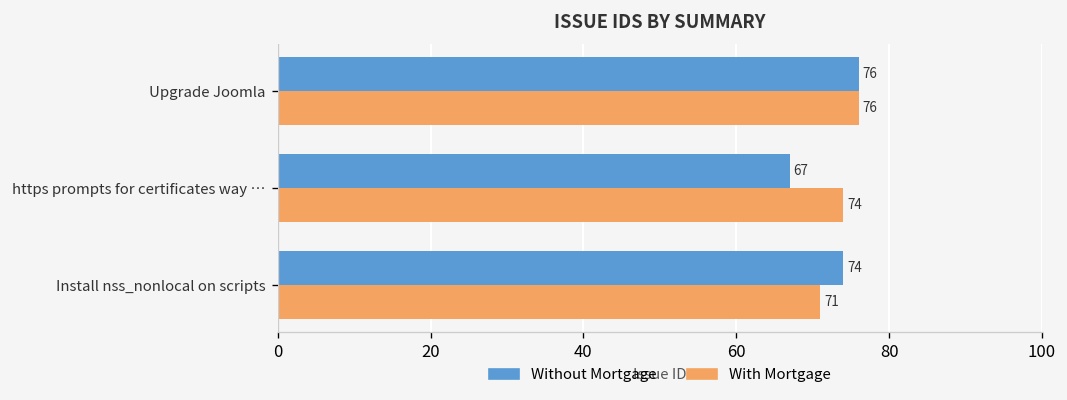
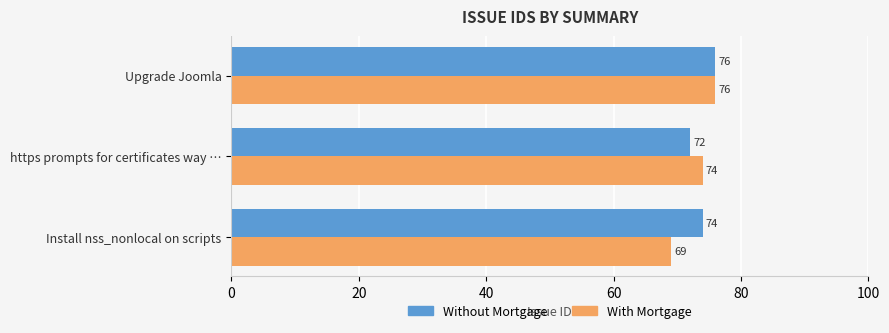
  {
    "Without Mortgage": {
      "Upgrade Joomla": 76,
-     "https prompts for certificates way …": 67,
+     "https prompts for certificates way …": 72,
      "Install nss_nonlocal on scripts": 74
    },
    "With Mortgage": {
      "Upgrade Joomla": 76,
      "https prompts for certificates way …": 74,
-     "Install nss_nonlocal on scripts": 71
+     "Install nss_nonlocal on scripts": 69
    }
  }
